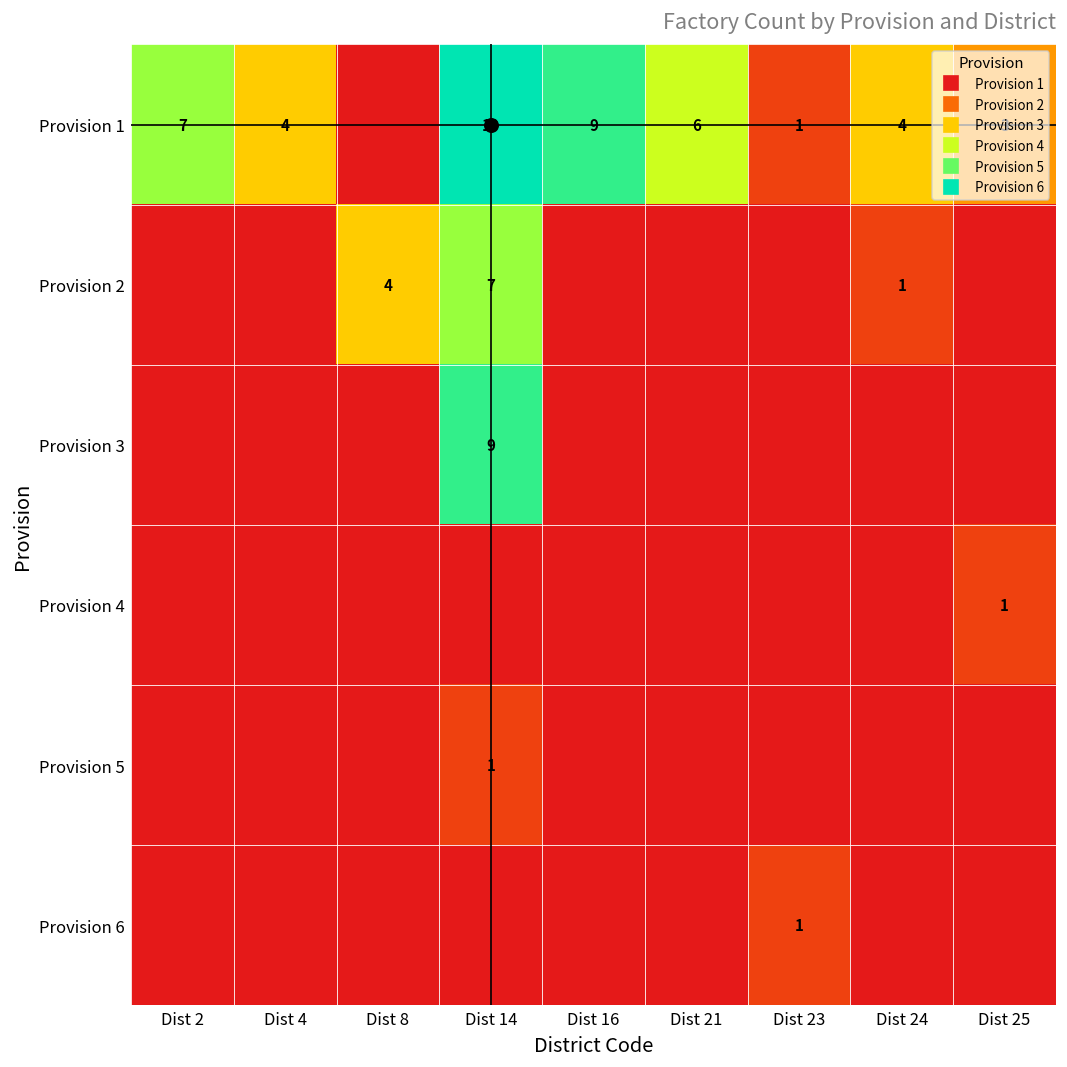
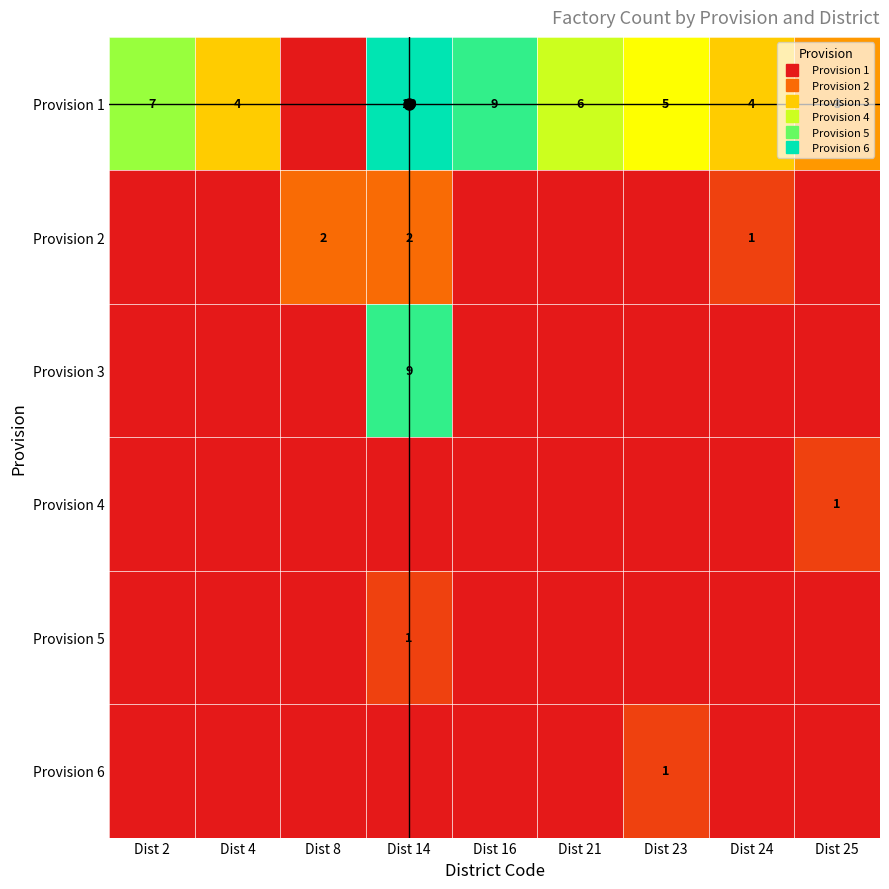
  {
    "Provision 1": {
      "Dist 2": 7,
      "Dist 4": 4,
      "Dist 16": 9,
      "Dist 21": 6,
-     "Dist 23": 1,
+     "Dist 23": 5,
      "Dist 24": 4
    },
    "Provision 2": {
-     "Dist 8": 4,
-     "Dist 14": 7,
+     "Dist 8": 2,
+     "Dist 14": 2,
      "Dist 24": 1
    },
    "Provision 3": {
      "Dist 14": 9
    },
    "Provision 4": {
      "Dist 25": 1
    },
    "Provision 5": {
      "Dist 14": 1
    },
    "Provision 6": {
      "Dist 23": 1
    }
  }
